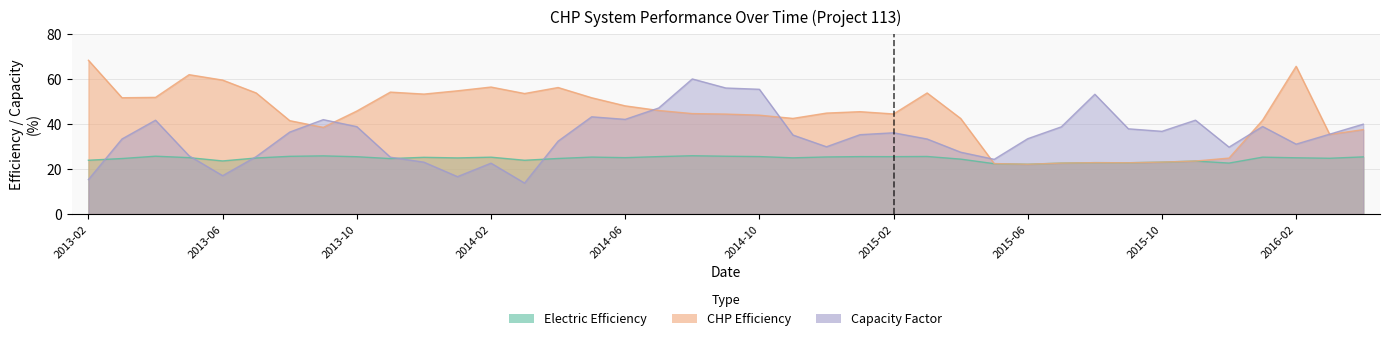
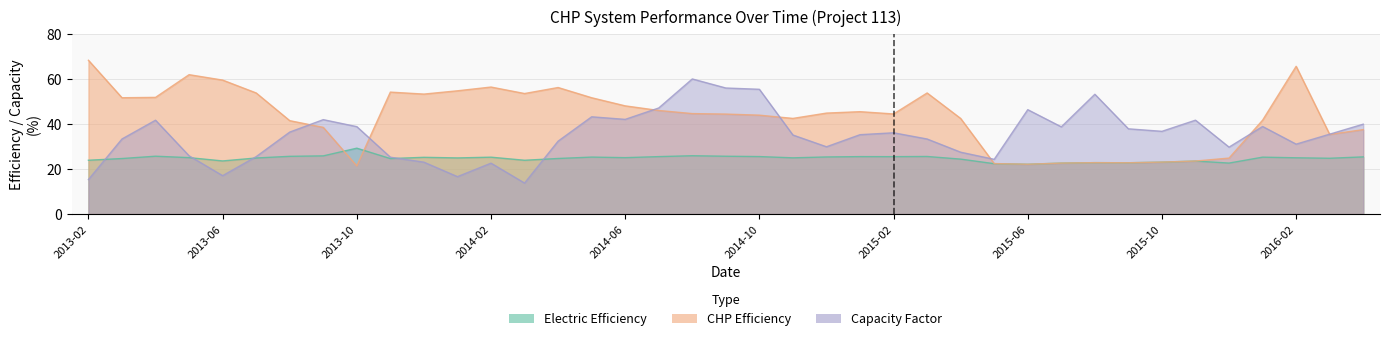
  {
    "Electric Efficiency": {
      "2013-02": 24,
      "2013-06": 24,
-     "2013-10": 25,
+     "2013-10": 29,
      "2014-02": 25,
      "2014-06": 25,
      "2014-10": 26,
      "2015-02": 25,
      "2016-02": 25
    },
    "CHP Efficiency": {
      "2013-02": 68,
      "2013-06": 60,
-     "2013-10": 46,
+     "2013-10": 21,
      "2014-02": 56,
      "2014-06": 48,
      "2014-10": 44,
      "2015-02": 44,
      "2016-02": 66
    },
    "Capacity Factor": {
      "2013-02": 15,
      "2013-06": 17,
      "2013-10": 39,
      "2014-02": 23,
      "2014-06": 42,
      "2014-10": 55,
      "2015-02": 36,
-     "2015-06": 33,
+     "2015-06": 46,
      "2015-10": 37,
      "2016-02": 31
    }
  }
